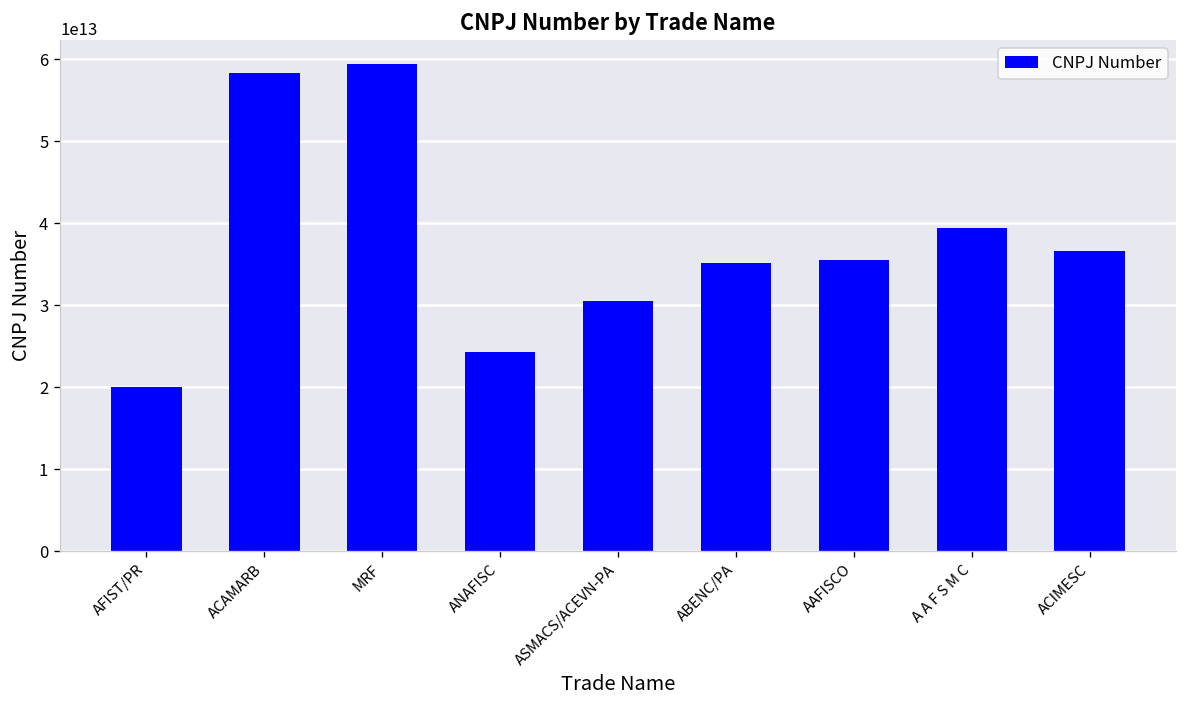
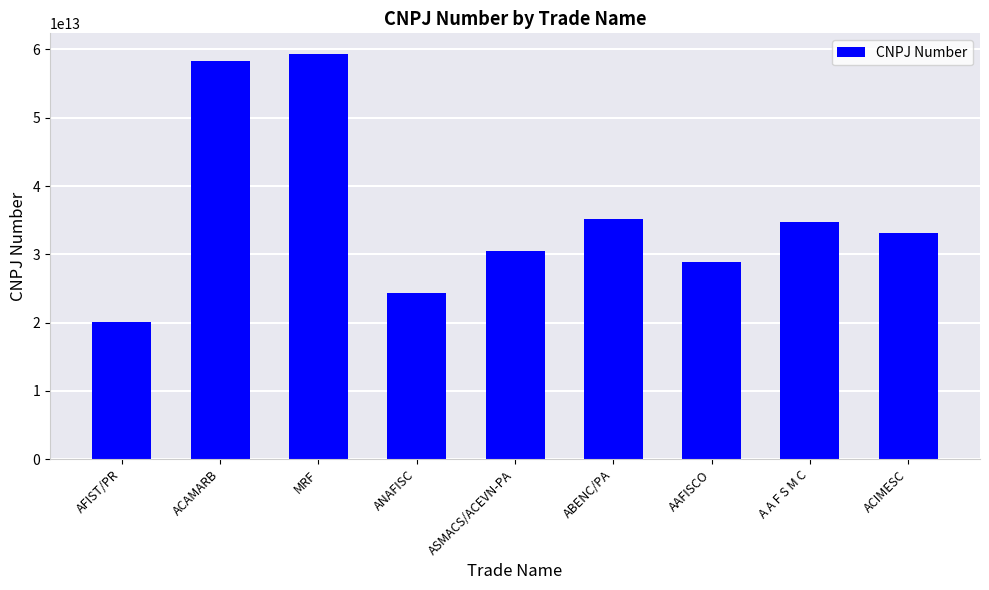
  {
    "AFIST/PR": 20000000000000,
    "ACAMARB": 58000000000000,
    "MRF": 59000000000000,
    "ANAFISC": 24000000000000,
    "ASMACS/ACEVN-PA": 31000000000000,
    "ABENC/PA": 35000000000000,
-   "AAFISCO": 36000000000000,
-   "A A F S M C": 39000000000000,
-   "ACIMESC": 37000000000000
+   "AAFISCO": 29000000000000,
+   "A A F S M C": 35000000000000,
+   "ACIMESC": 33000000000000
  }
